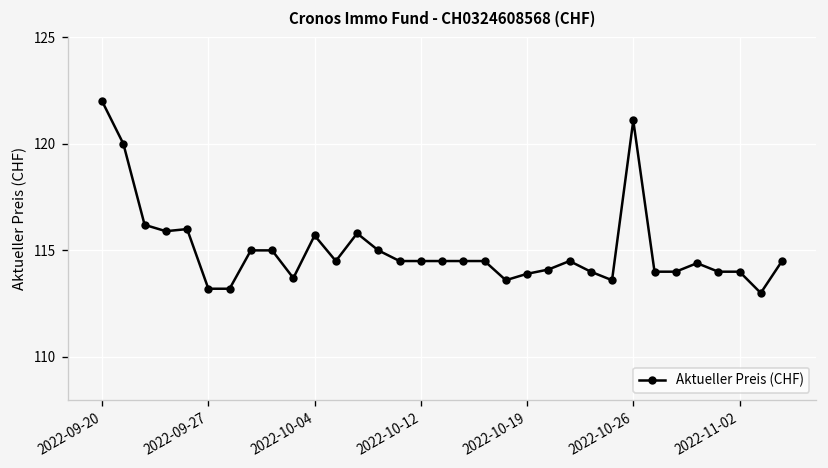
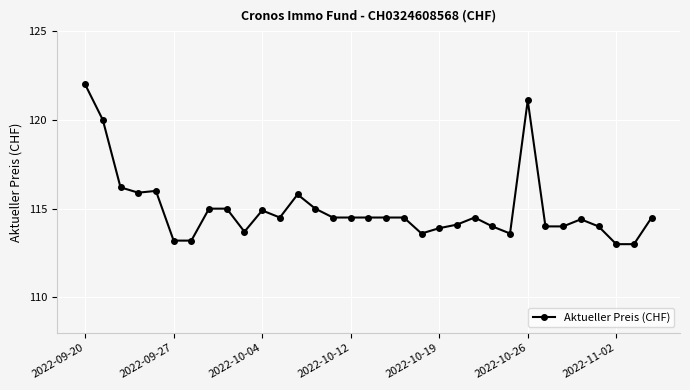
  {
    "2022-09-20": 122.0,
    "2022-09-27": 113.2,
-   "2022-10-04": 115.7,
+   "2022-10-04": 114.9,
    "2022-10-12": 114.5,
    "2022-10-19": 113.9,
    "2022-10-26": 121.1,
-   "2022-11-02": 114
+   "2022-11-02": 113
  }
